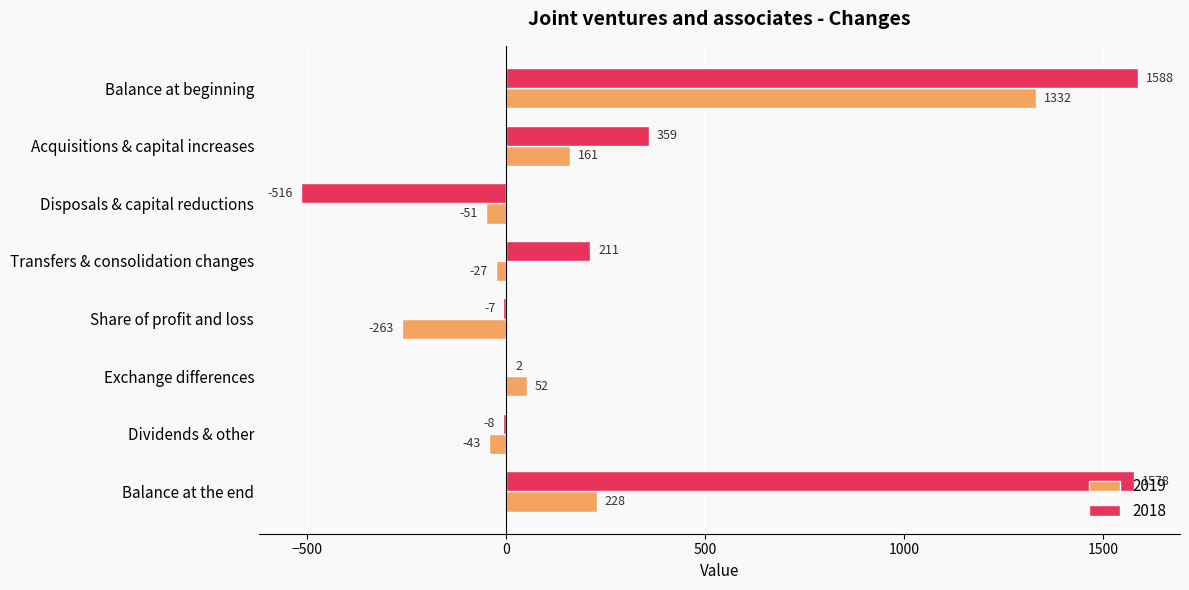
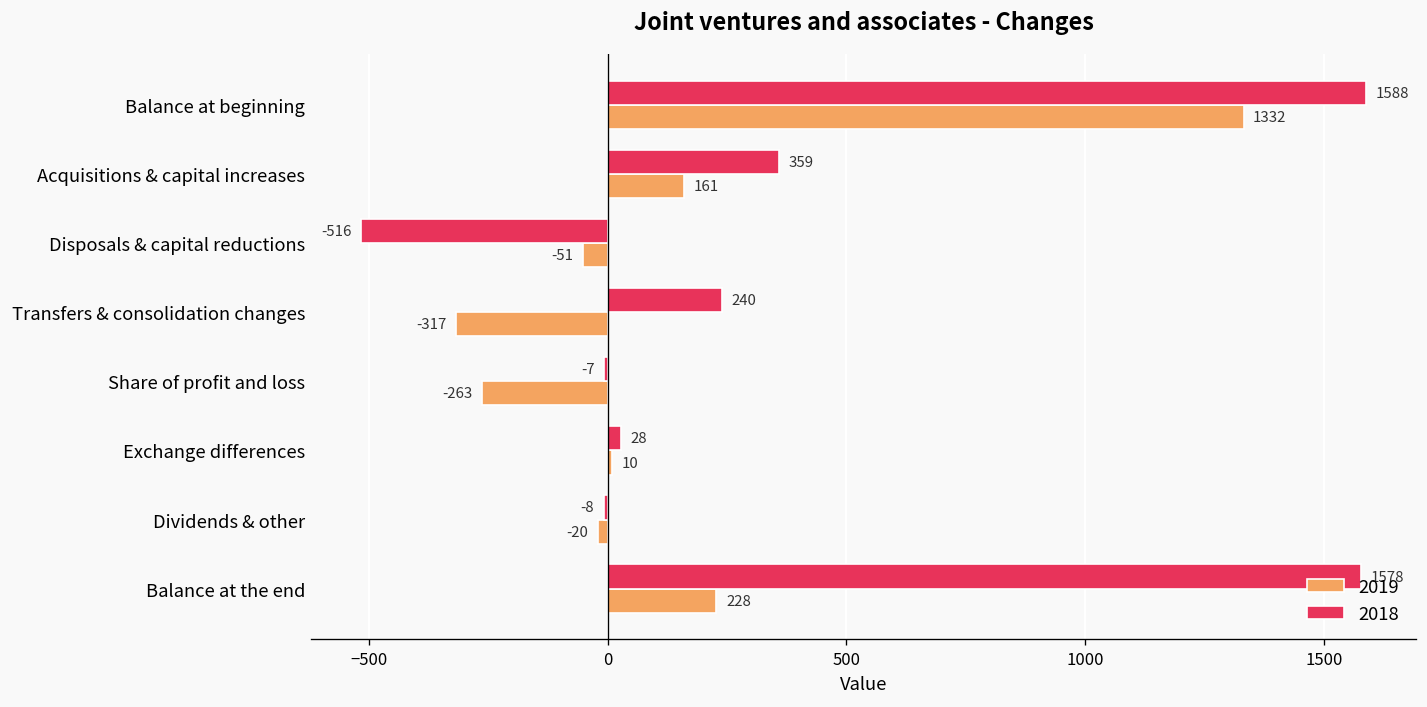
  {
    "2019": {
      "Balance at beginning": 1332,
      "Acquisitions & capital increases": 161,
      "Disposals & capital reductions": -51,
-     "Transfers & consolidation changes": -27,
+     "Transfers & consolidation changes": -317,
      "Share of profit and loss": -263,
-     "Exchange differences": 52,
-     "Dividends & other": -43,
+     "Exchange differences": 10,
+     "Dividends & other": -20,
      "Balance at the end": 228
    },
    "2018": {
      "Balance at beginning": 1588,
      "Acquisitions & capital increases": 359,
      "Disposals & capital reductions": -516,
-     "Transfers & consolidation changes": 211,
+     "Transfers & consolidation changes": 240,
      "Share of profit and loss": -7,
-     "Exchange differences": 2,
+     "Exchange differences": 28,
      "Dividends & other": -8,
      "Balance at the end": 1578
    }
  }
